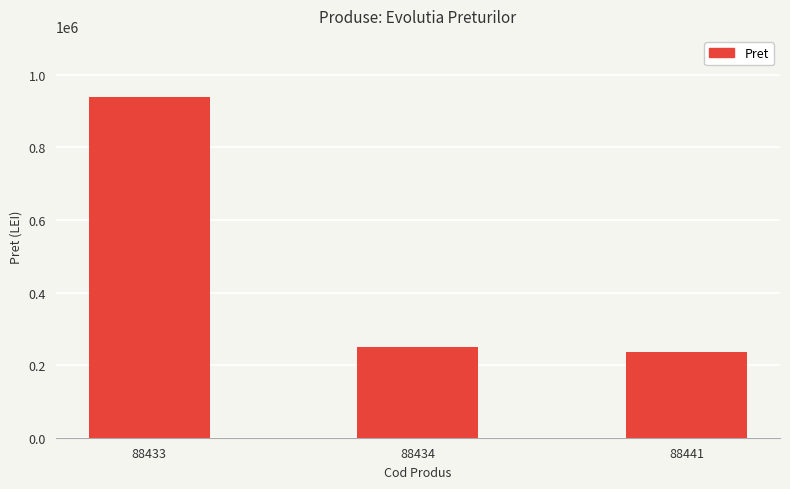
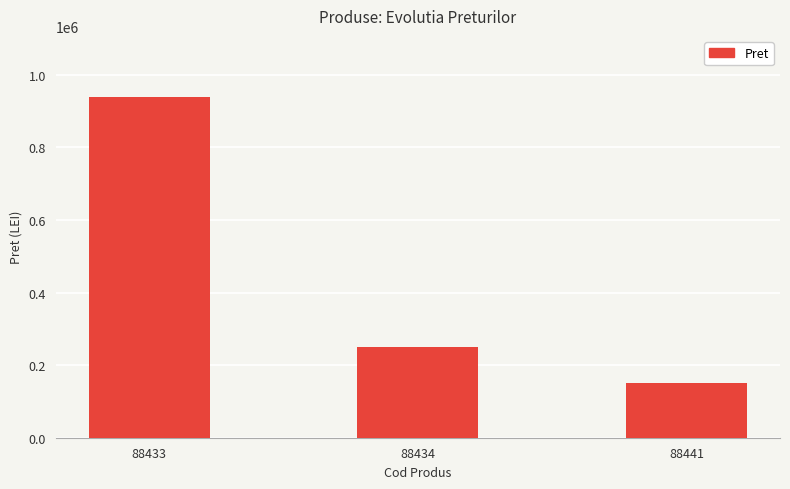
  {
    "88433": 940000,
    "88434": 250000,
-   "88441": 240000
+   "88441": 150000
  }
